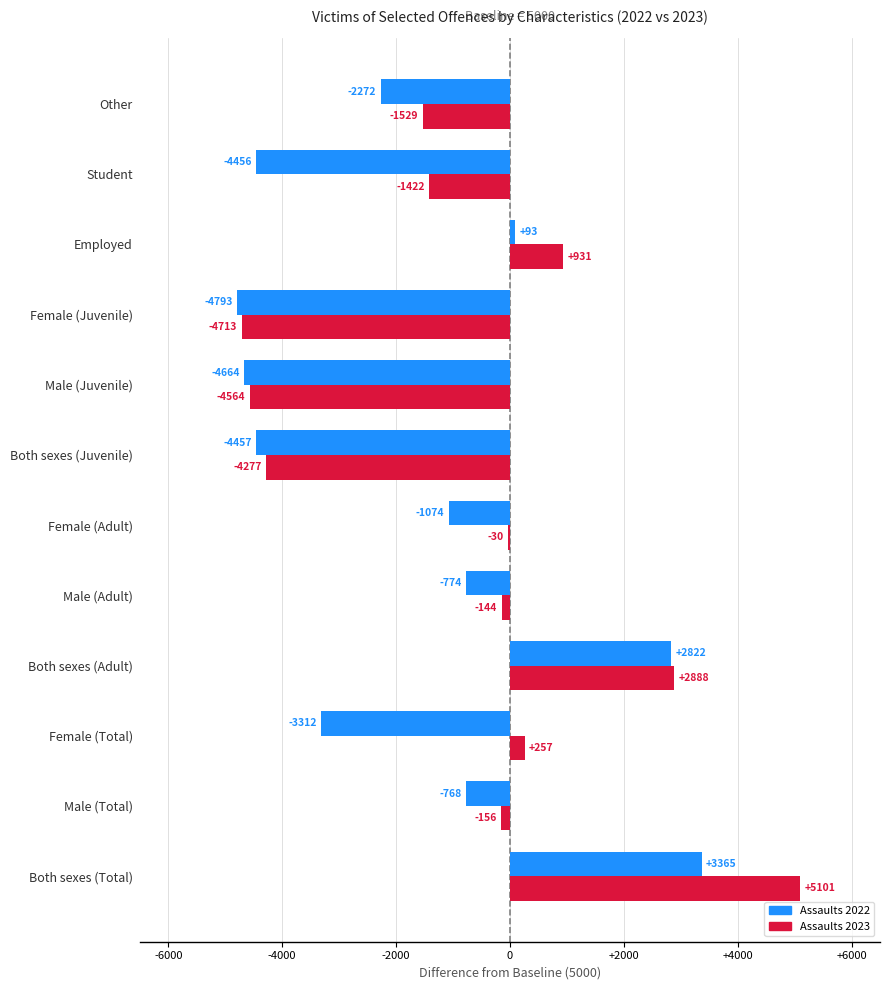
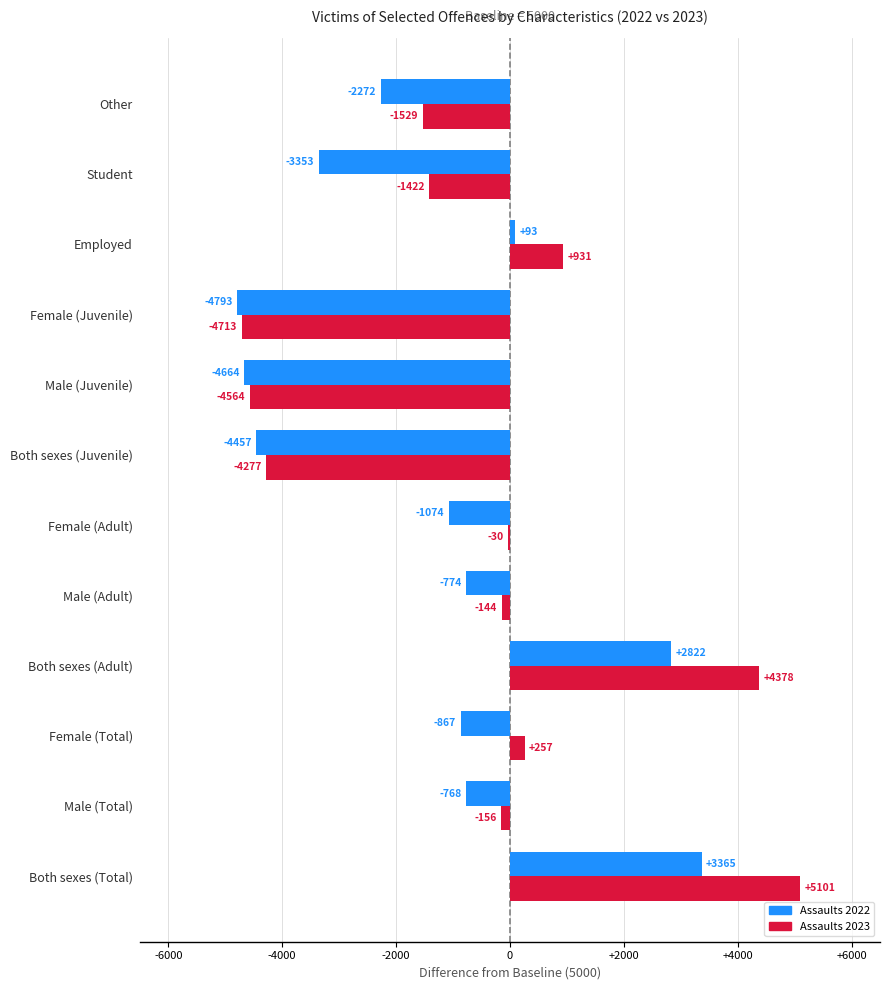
  {
    "Assaults 2022": {
      "Other": "-2272",
-     "Student": "-4456",
+     "Student": "-3353",
      "Employed": "+93",
      "Female (Juvenile)": "-4793",
      "Male (Juvenile)": "-4664",
      "Both sexes (Juvenile)": "-4457",
      "Female (Adult)": "-1074",
      "Male (Adult)": "-774",
      "Both sexes (Adult)": "+2822",
-     "Female (Total)": "-3312",
+     "Female (Total)": "-867",
      "Male (Total)": "-768",
      "Both sexes (Total)": "+3365"
    },
    "Assaults 2023": {
      "Other": "-1529",
      "Student": "-1422",
      "Employed": "+931",
      "Female (Juvenile)": "-4713",
      "Male (Juvenile)": "-4564",
      "Both sexes (Juvenile)": "-4277",
      "Female (Adult)": "-30",
      "Male (Adult)": "-144",
-     "Both sexes (Adult)": "+2888",
+     "Both sexes (Adult)": "+4378",
      "Female (Total)": "+257",
      "Male (Total)": "-156",
      "Both sexes (Total)": "+5101"
    }
  }
